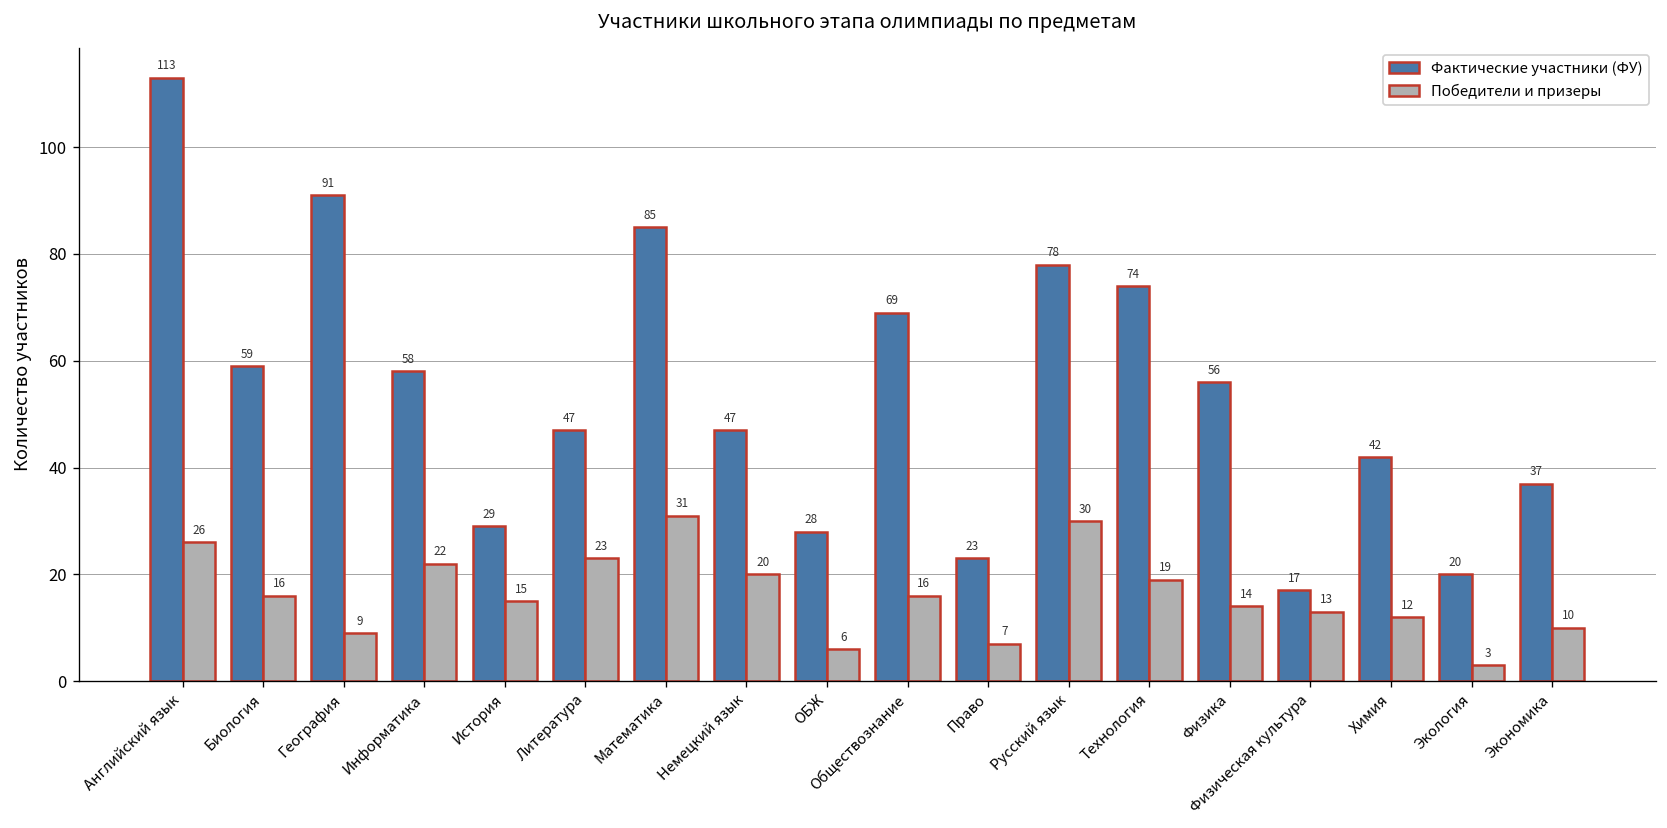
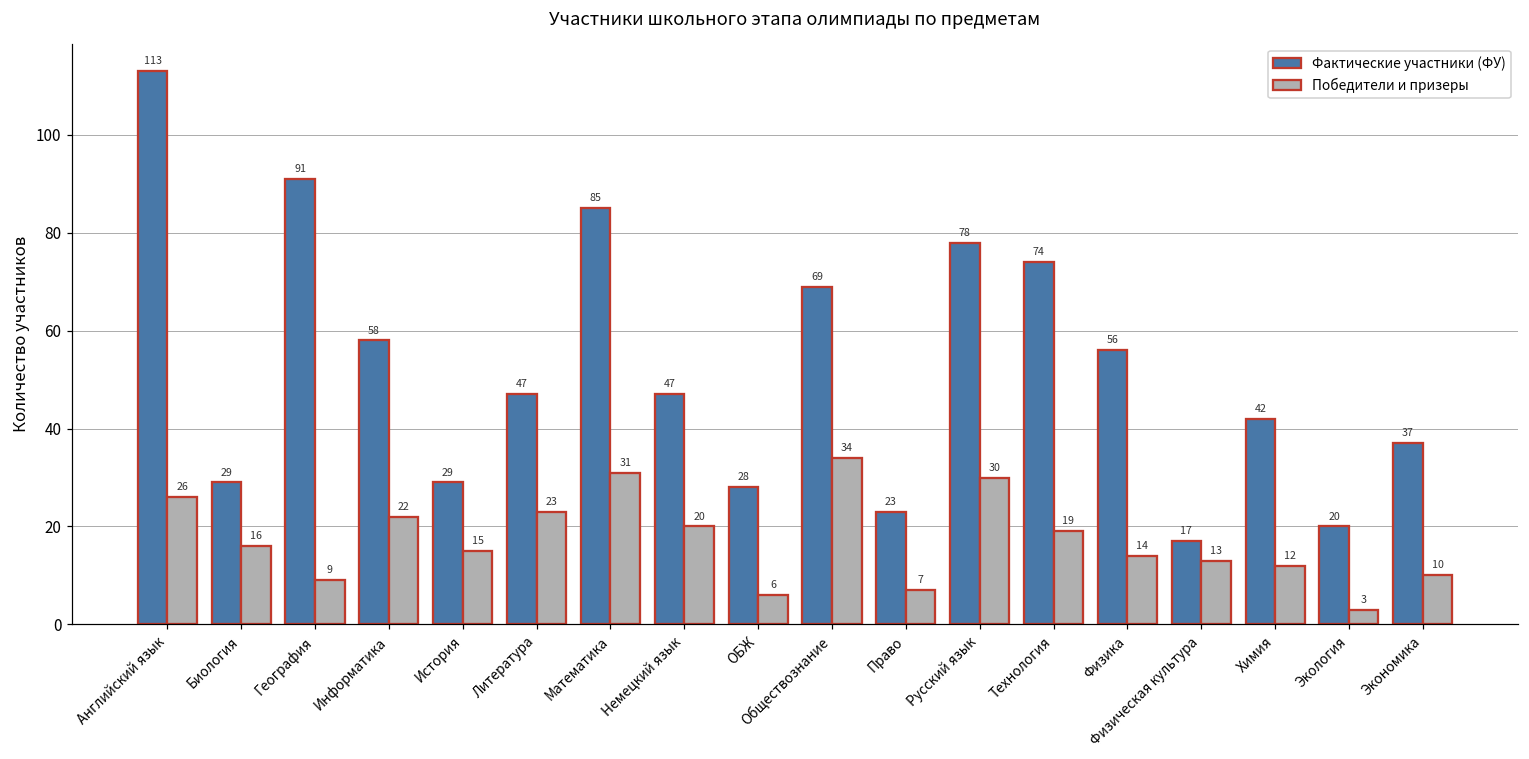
  {
    "Фактические участники (ФУ)": {
      "Английский язык": 113,
-     "Биология": 59,
+     "Биология": 29,
      "География": 91,
      "Информатика": 58,
      "История": 29,
      "Литература": 47,
      "Математика": 85,
      "Немецкий язык": 47,
      "ОБЖ": 28,
      "Обществознание": 69,
      "Право": 23,
      "Русский язык": 78,
      "Технология": 74,
      "Физика": 56,
      "Физическая культура": 17,
      "Химия": 42,
      "Экология": 20,
      "Экономика": 37
    },
    "Победители и призеры": {
      "Английский язык": 26,
      "Биология": 16,
      "География": 9,
      "Информатика": 22,
      "История": 15,
      "Литература": 23,
      "Математика": 31,
      "Немецкий язык": 20,
      "ОБЖ": 6,
-     "Обществознание": 16,
+     "Обществознание": 34,
      "Право": 7,
      "Русский язык": 30,
      "Технология": 19,
      "Физика": 14,
      "Физическая культура": 13,
      "Химия": 12,
      "Экология": 3,
      "Экономика": 10
    }
  }
